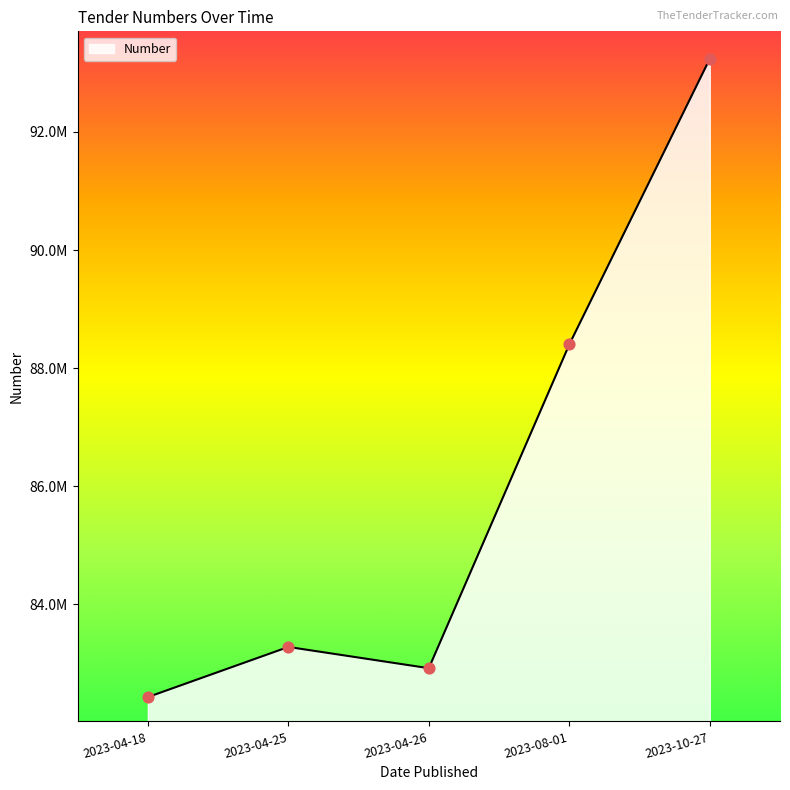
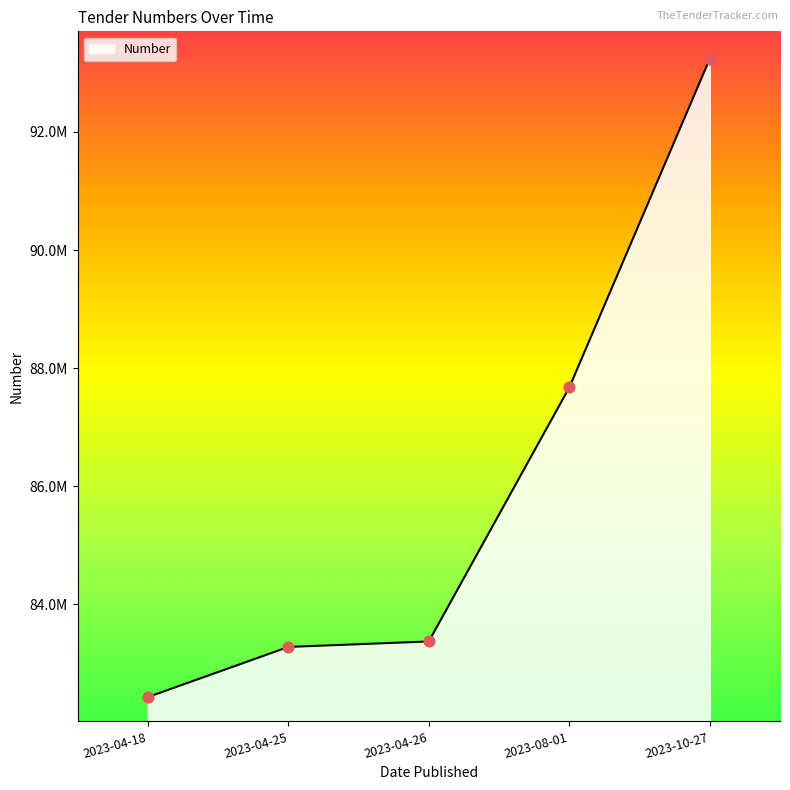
  {
    "2023-04-18": 82400000,
    "2023-04-25": 83300000,
-   "2023-04-26": 82900000,
-   "2023-08-01": 88400000,
+   "2023-04-26": 83400000,
+   "2023-08-01": 87700000,
    "2023-10-27": 93200000
  }
